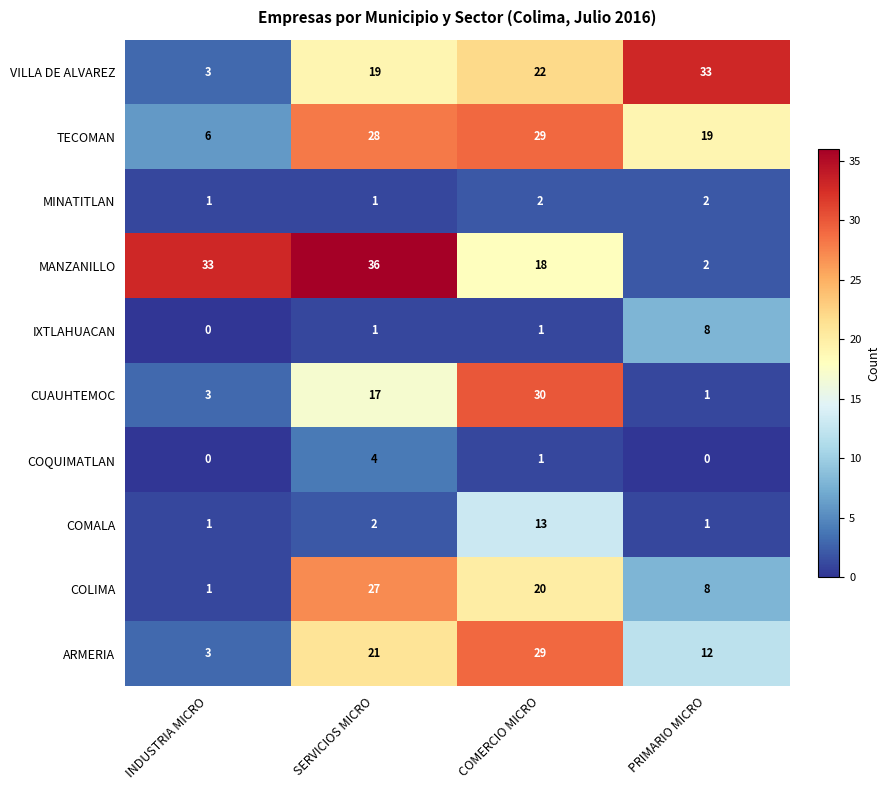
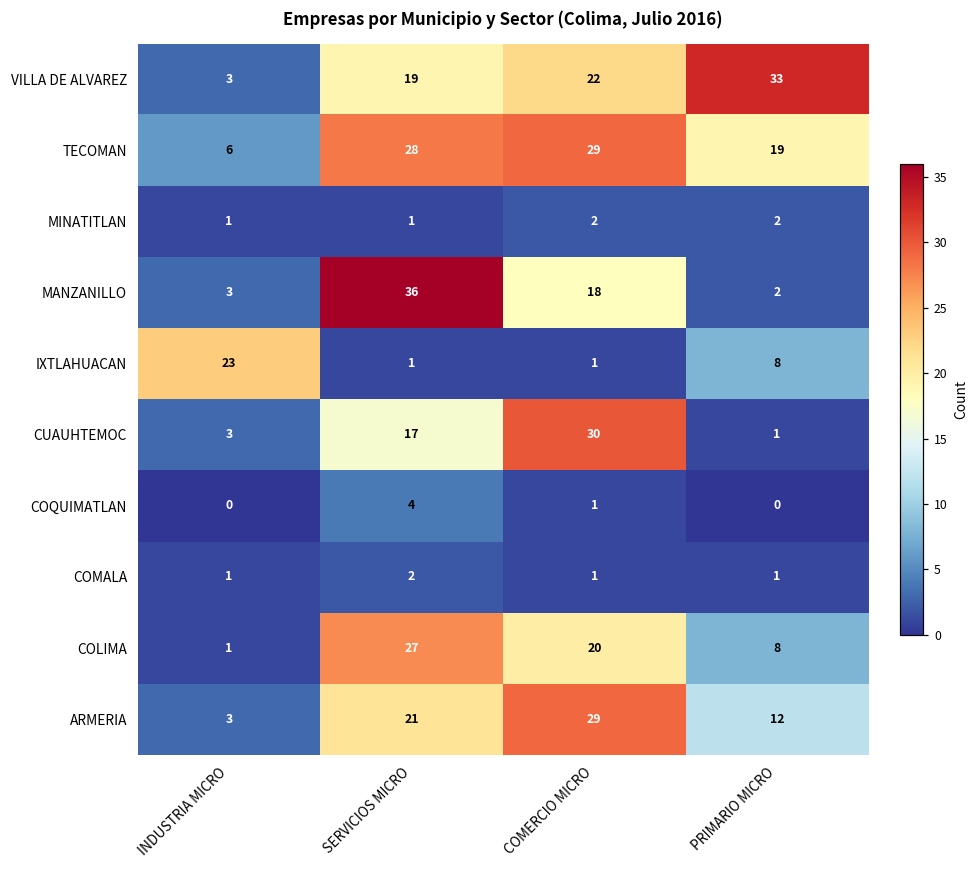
  {
    "VILLA DE ALVAREZ": {
      "INDUSTRIA MICRO": 3,
      "SERVICIOS MICRO": 19,
      "COMERCIO MICRO": 22,
      "PRIMARIO MICRO": 33
    },
    "TECOMAN": {
      "INDUSTRIA MICRO": 6,
      "SERVICIOS MICRO": 28,
      "COMERCIO MICRO": 29,
      "PRIMARIO MICRO": 19
    },
    "MINATITLAN": {
      "INDUSTRIA MICRO": 1,
      "SERVICIOS MICRO": 1,
      "COMERCIO MICRO": 2,
      "PRIMARIO MICRO": 2
    },
    "MANZANILLO": {
-     "INDUSTRIA MICRO": 33,
+     "INDUSTRIA MICRO": 3,
      "SERVICIOS MICRO": 36,
      "COMERCIO MICRO": 18,
      "PRIMARIO MICRO": 2
    },
    "IXTLAHUACAN": {
-     "INDUSTRIA MICRO": 0,
+     "INDUSTRIA MICRO": 23,
      "SERVICIOS MICRO": 1,
      "COMERCIO MICRO": 1,
      "PRIMARIO MICRO": 8
    },
    "CUAUHTEMOC": {
      "INDUSTRIA MICRO": 3,
      "SERVICIOS MICRO": 17,
      "COMERCIO MICRO": 30,
      "PRIMARIO MICRO": 1
    },
    "COQUIMATLAN": {
      "INDUSTRIA MICRO": 0,
      "SERVICIOS MICRO": 4,
      "COMERCIO MICRO": 1,
      "PRIMARIO MICRO": 0
    },
    "COMALA": {
      "INDUSTRIA MICRO": 1,
      "SERVICIOS MICRO": 2,
-     "COMERCIO MICRO": 13,
+     "COMERCIO MICRO": 1,
      "PRIMARIO MICRO": 1
    },
    "COLIMA": {
      "INDUSTRIA MICRO": 1,
      "SERVICIOS MICRO": 27,
      "COMERCIO MICRO": 20,
      "PRIMARIO MICRO": 8
    },
    "ARMERIA": {
      "INDUSTRIA MICRO": 3,
      "SERVICIOS MICRO": 21,
      "COMERCIO MICRO": 29,
      "PRIMARIO MICRO": 12
    }
  }
